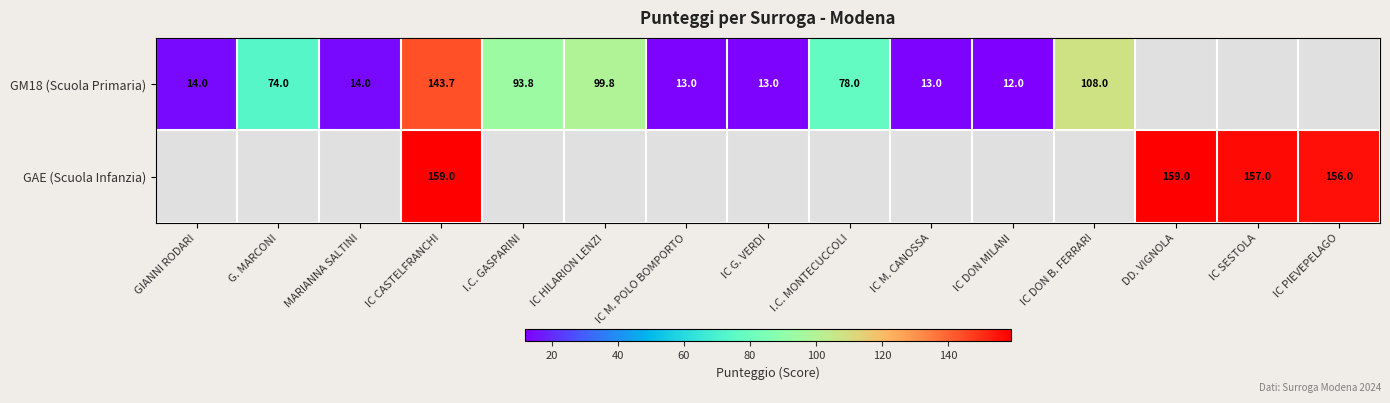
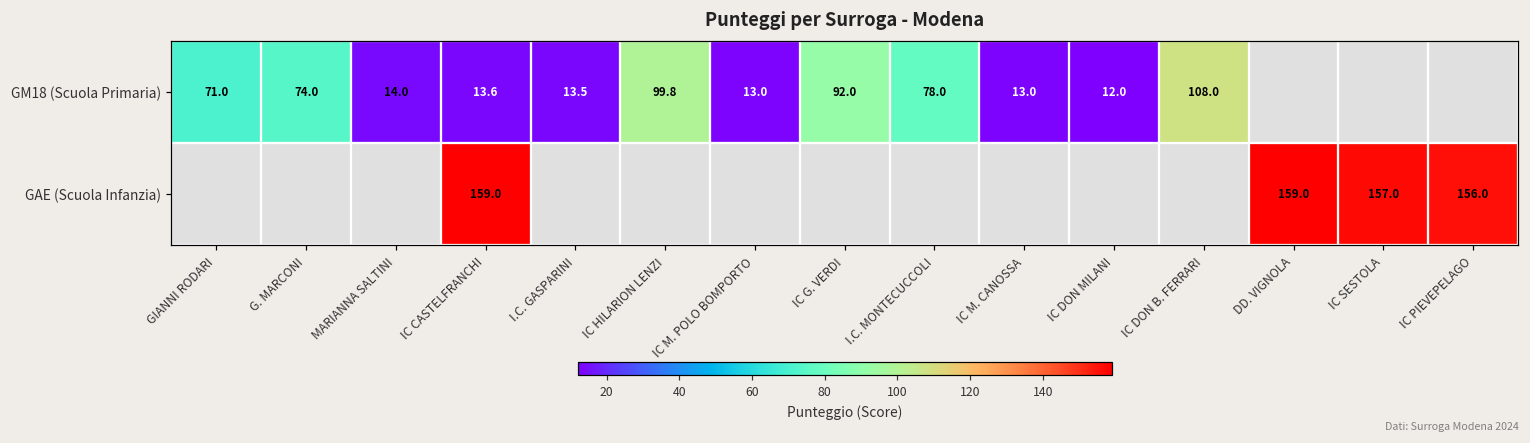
  {
    "GM18 (Scuola Primaria)": {
-     "GIANNI RODARI": 14.0,
+     "GIANNI RODARI": 71.0,
      "G. MARCONI": 74.0,
      "MARIANNA SALTINI": 14.0,
-     "IC CASTELFRANCHI": 143.7,
-     "I.C. GASPARINI": 93.8,
+     "IC CASTELFRANCHI": 13.6,
+     "I.C. GASPARINI": 13.5,
      "IC HILARION LENZI": 99.8,
      "IC M. POLO BOMPORTO": 13.0,
-     "IC G. VERDI": 13.0,
+     "IC G. VERDI": 92.0,
      "I.C. MONTECUCCOLI": 78.0,
      "IC M. CANOSSA": 13.0,
      "IC DON MILANI": 12.0,
      "IC DON B. FERRARI": 108.0
    },
    "GAE (Scuola Infanzia)": {
      "IC CASTELFRANCHI": 159.0,
      "DD. VIGNOLA": 159.0,
      "IC SESTOLA": 157.0,
      "IC PIEVEPELAGO": 156.0
    }
  }
